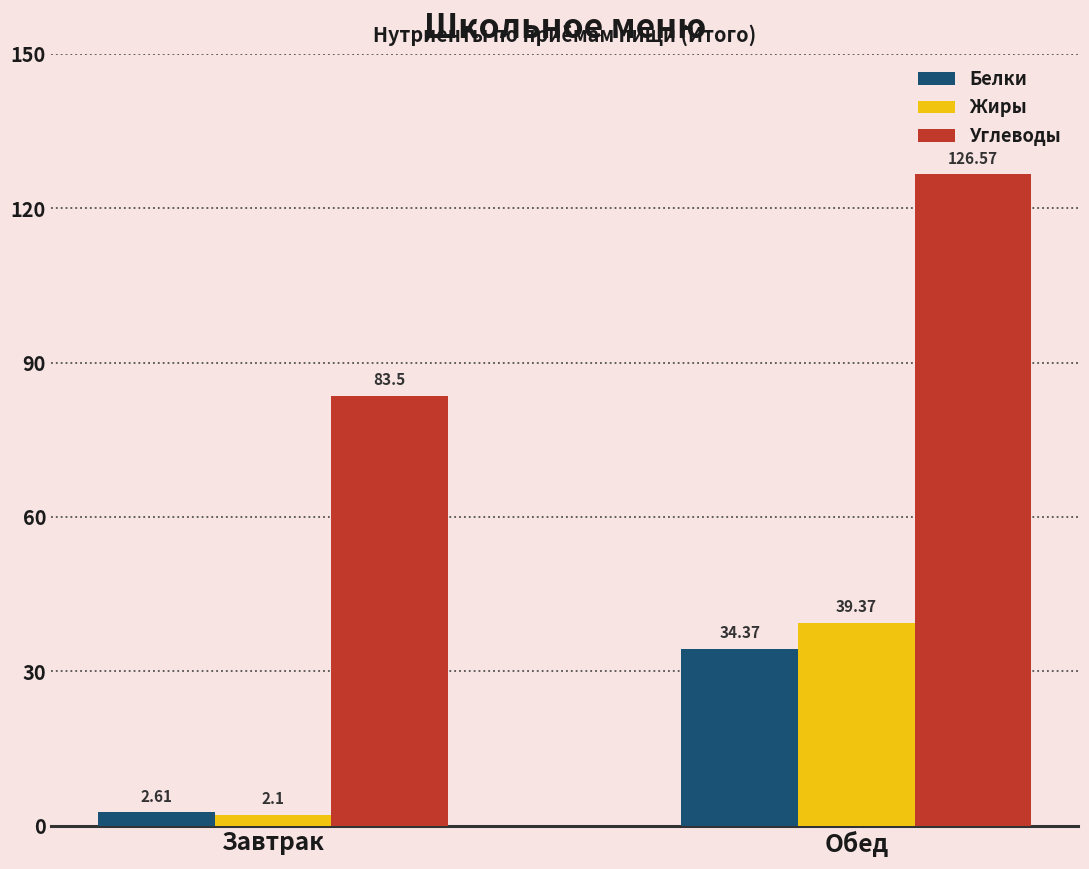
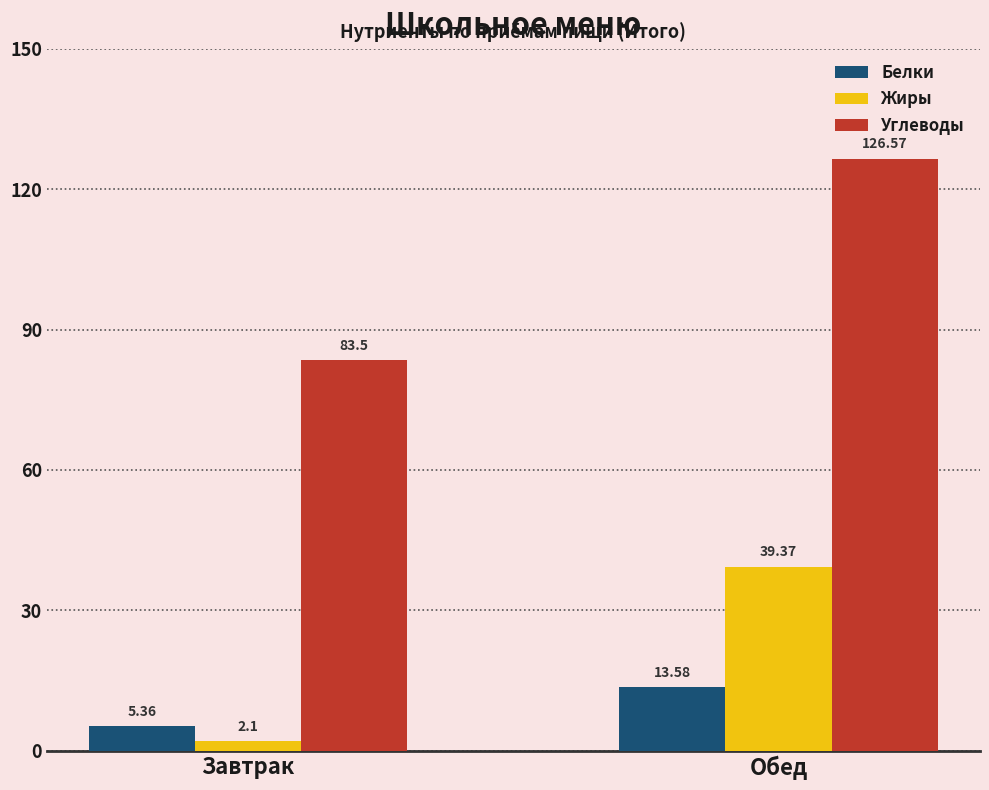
  {
    "Белки": {
-     "Завтрак": 2.61,
-     "Обед": 34.37
+     "Завтрак": 5.36,
+     "Обед": 13.58
    },
    "Жиры": {
      "Завтрак": 2.1,
      "Обед": 39.37
    },
    "Углеводы": {
      "Завтрак": 83.5,
      "Обед": 126.57
    }
  }
